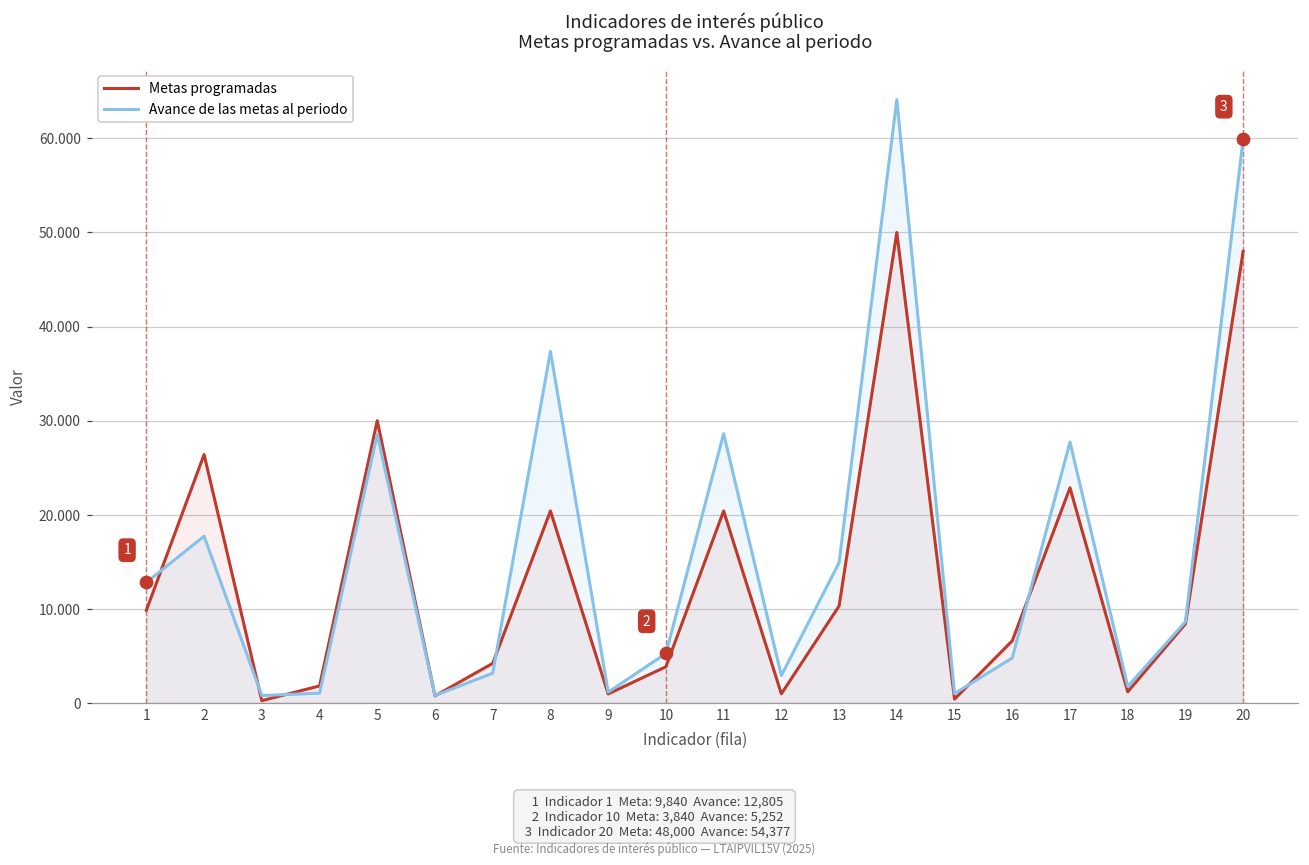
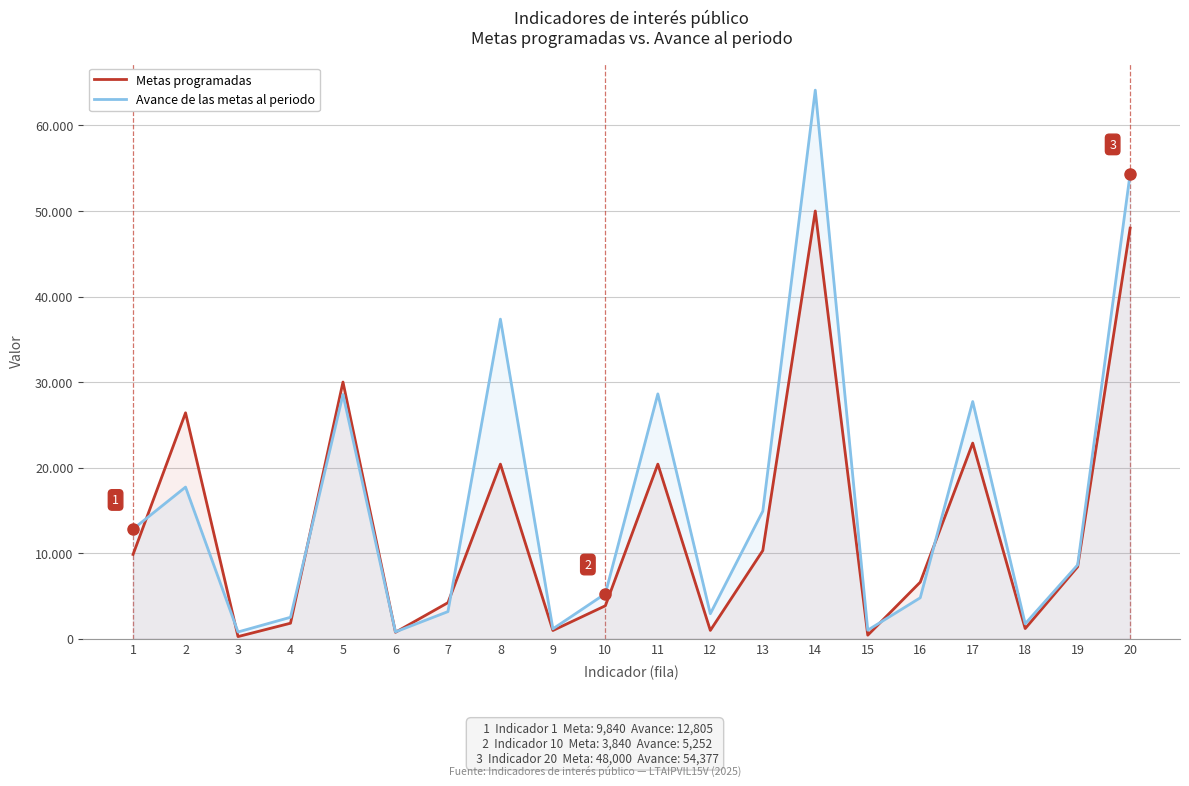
  {
    "Avance de las metas al periodo": {
      "2": 18,
      "3": 1,
-     "4": 1,
+     "4": 2,
      "5": 29,
      "7": 3,
      "8": 37,
      "11": 29,
      "12": 3,
      "13": 15,
      "14": 64,
      "15": 1,
      "16": 5,
      "17": 28,
      "18": 2,
-     "20": 60
+     "20": 54
    }
  }
